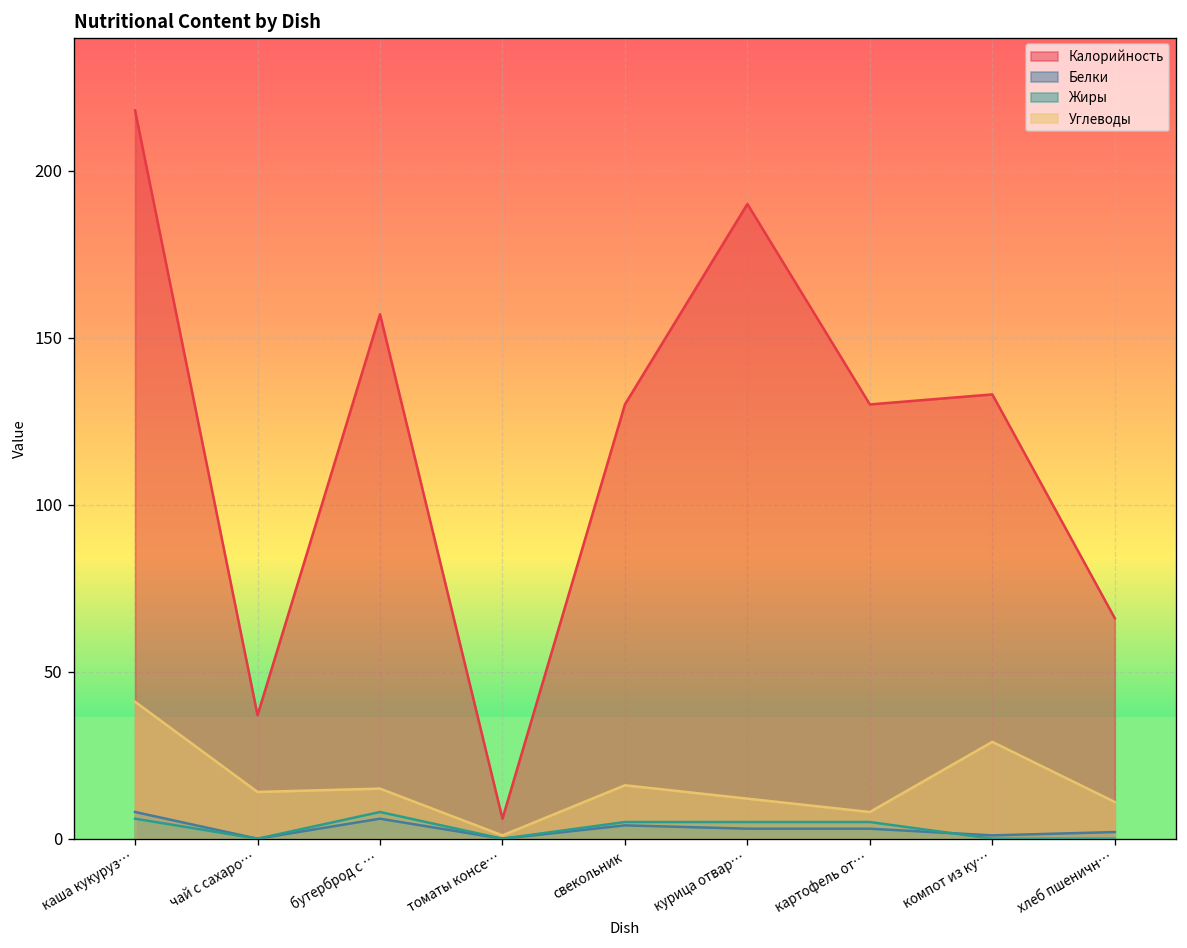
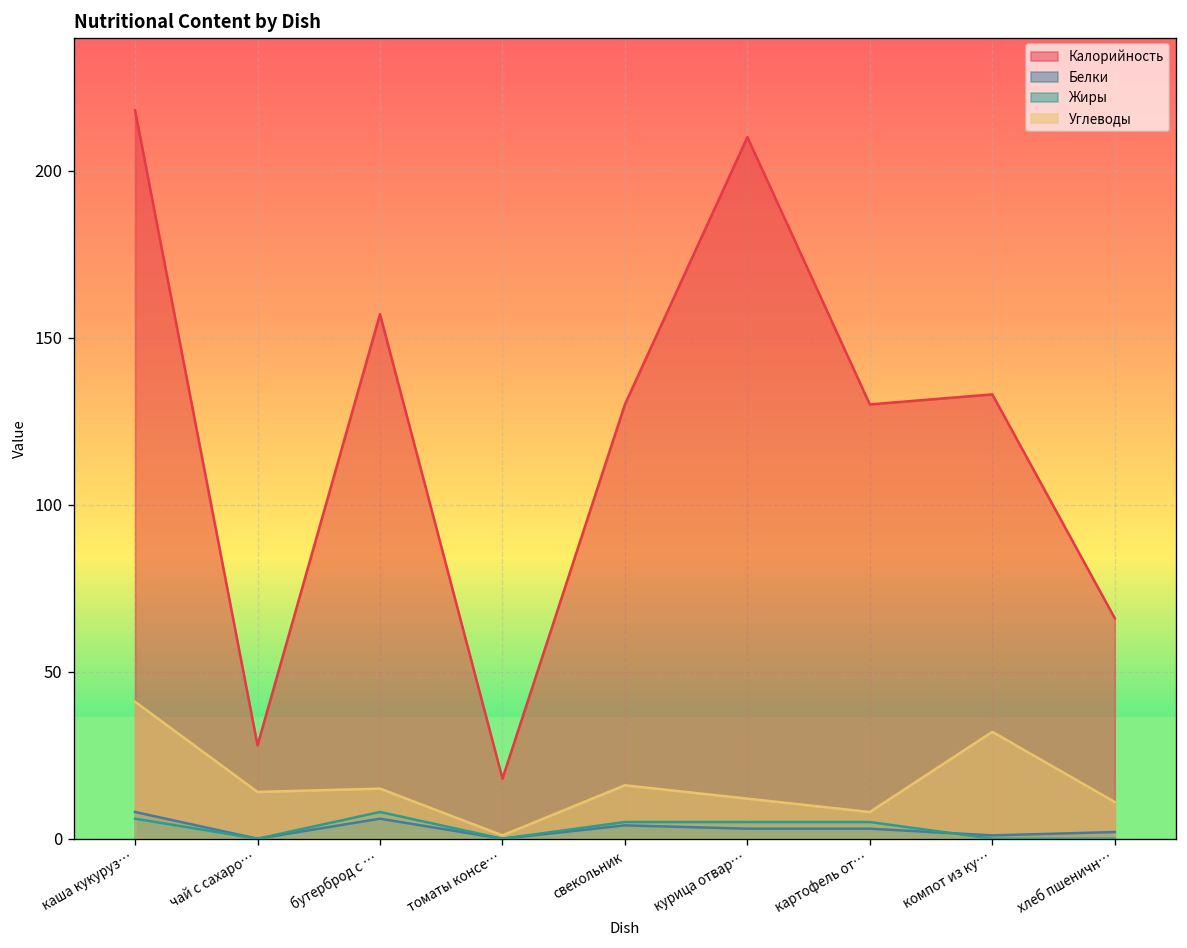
  {
    "Калорийность": {
      "каша кукуруз…": 218,
-     "чай с сахаро…": 37,
+     "чай с сахаро…": 28,
      "бутерброд с …": 157,
-     "томаты консе…": 6,
+     "томаты консе…": 18,
      "свекольник": 130,
-     "курица отвар…": 190,
+     "курица отвар…": 210,
      "картофель от…": 130,
      "компот из ку…": 133,
      "хлеб пшеничн…": 66
    },
    "Углеводы": {
      "каша кукуруз…": 41,
      "чай с сахаро…": 14,
      "бутерброд с …": 15,
      "томаты консе…": 1,
      "свекольник": 16,
      "курица отвар…": 12,
      "картофель от…": 8,
-     "компот из ку…": 29,
+     "компот из ку…": 32,
      "хлеб пшеничн…": 11
    }
  }
